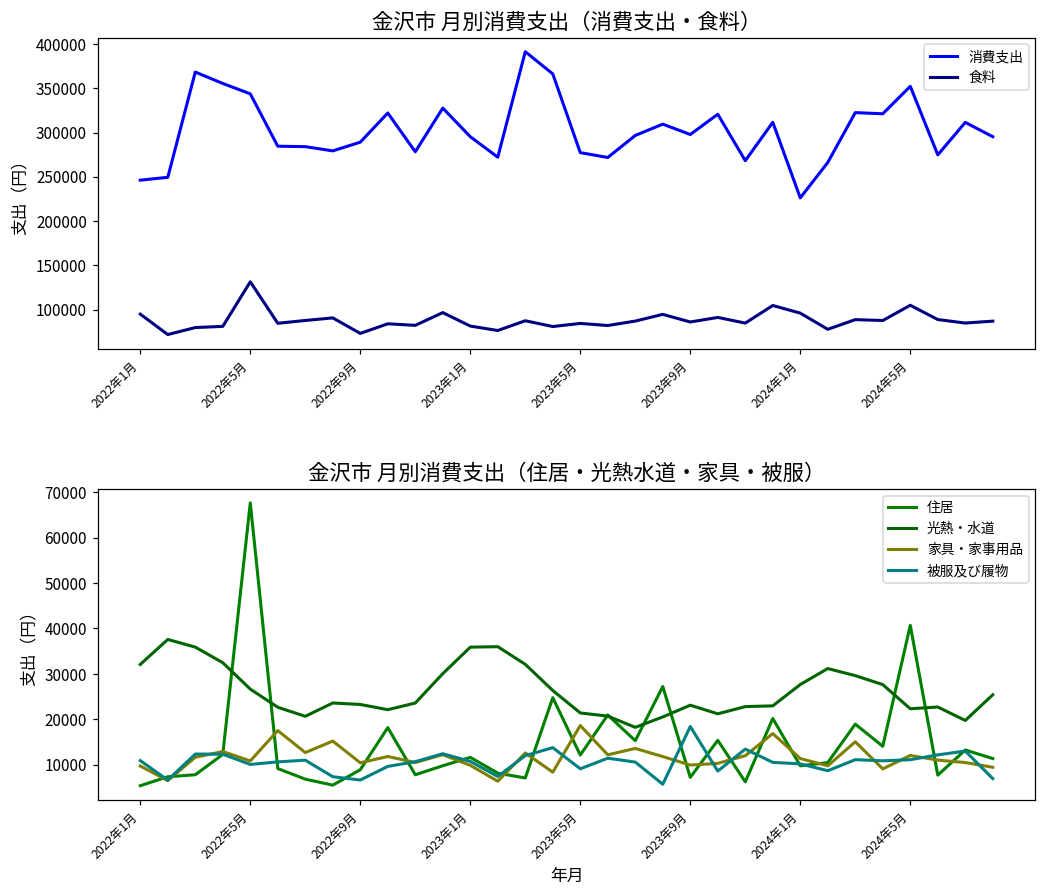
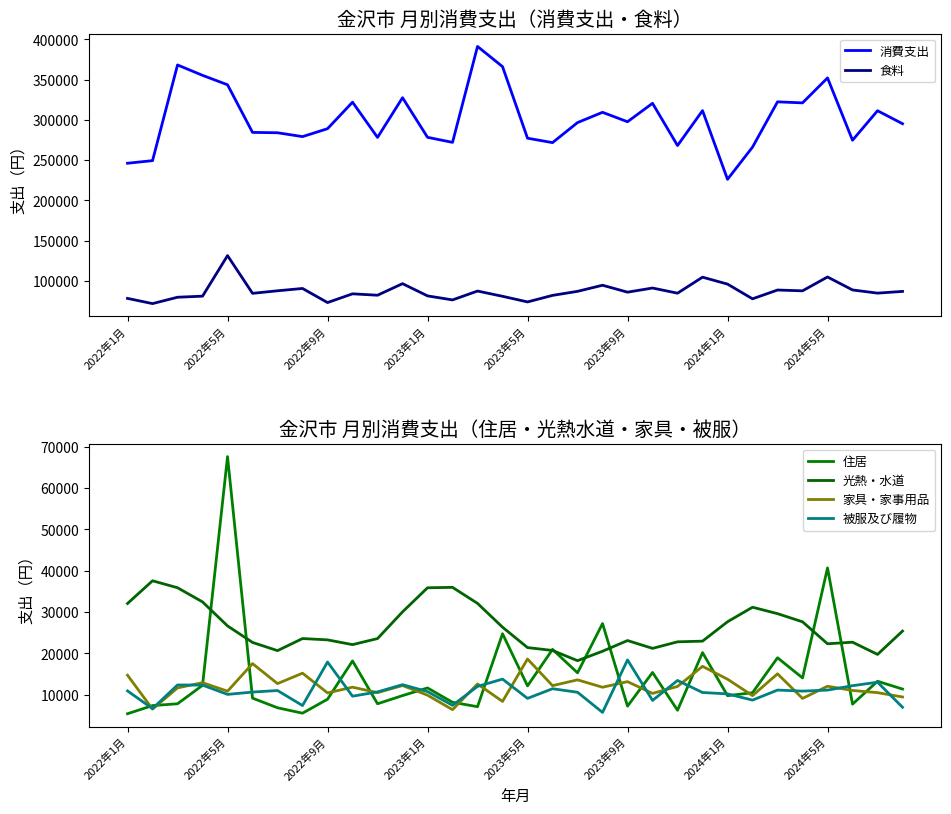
  {
    "金沢市 月別消費支出（消費支出・食料）": {
      "消費支出": {
        "2022年1月": 250000,
        "2022年5月": 340000,
        "2022年9月": 290000,
-       "2023年1月": 300000,
+       "2023年1月": 280000,
        "2023年5月": 280000,
        "2023年9月": 300000,
        "2024年1月": 230000,
        "2024年5月": 350000
      },
      "食料": {
-       "2022年1月": 90000,
+       "2022年1月": 80000,
        "2022年5月": 130000,
        "2022年9月": 70000,
        "2023年1月": 80000,
-       "2023年5月": 80000,
+       "2023年5月": 70000,
        "2023年9月": 90000,
        "2024年1月": 100000,
        "2024年5月": 100000
      }
    },
    "金沢市 月別消費支出（住居・光熱水道・家具・被服）": {
      "家具・家事用品": {
-       "2022年1月": 10000,
+       "2022年1月": 15000,
        "2022年5月": 11000,
        "2022年9月": 10000,
        "2023年1月": 10000,
        "2023年5月": 19000,
-       "2023年9月": 10000,
-       "2024年1月": 11000,
+       "2023年9月": 13000,
+       "2024年1月": 14000,
        "2024年5月": 12000
      },
      "被服及び履物": {
        "2022年1月": 11000,
        "2022年5月": 10000,
-       "2022年9月": 7000,
+       "2022年9月": 18000,
        "2023年1月": 11000,
        "2023年5月": 9000,
        "2023年9月": 18000,
        "2024年5月": 11000
      }
    }
  }
